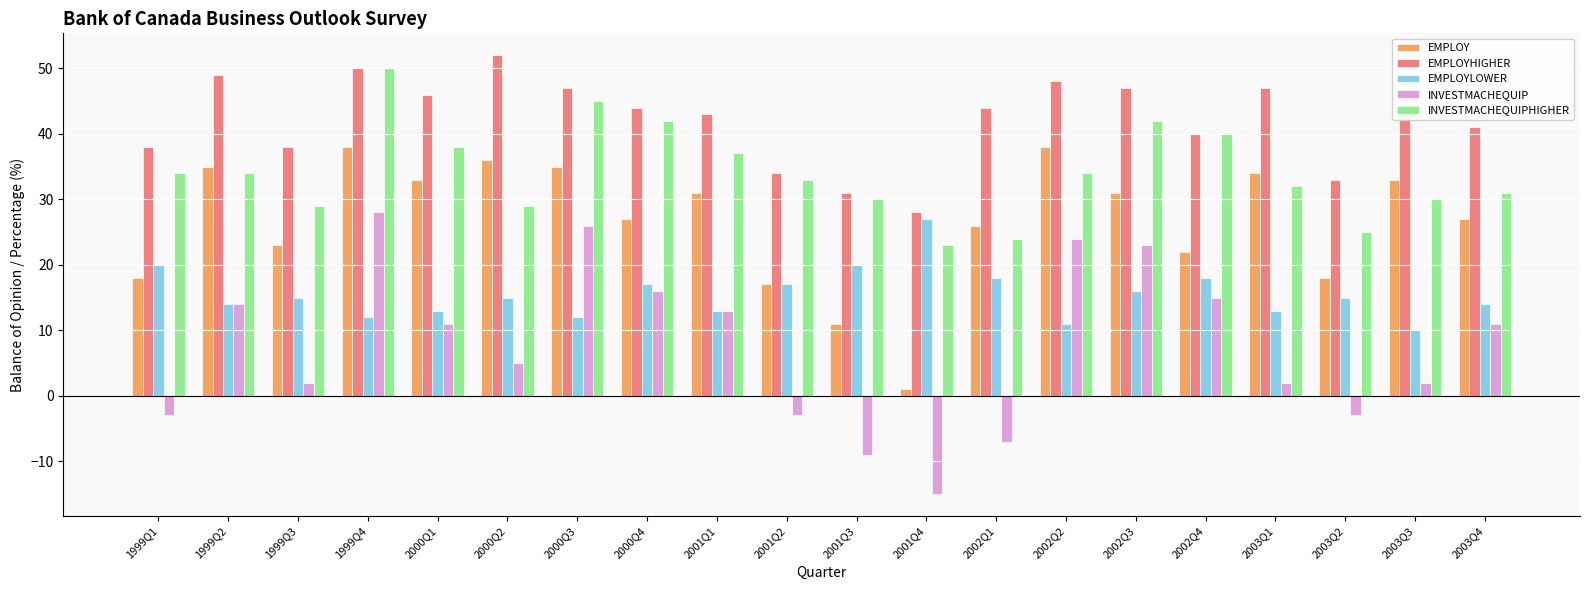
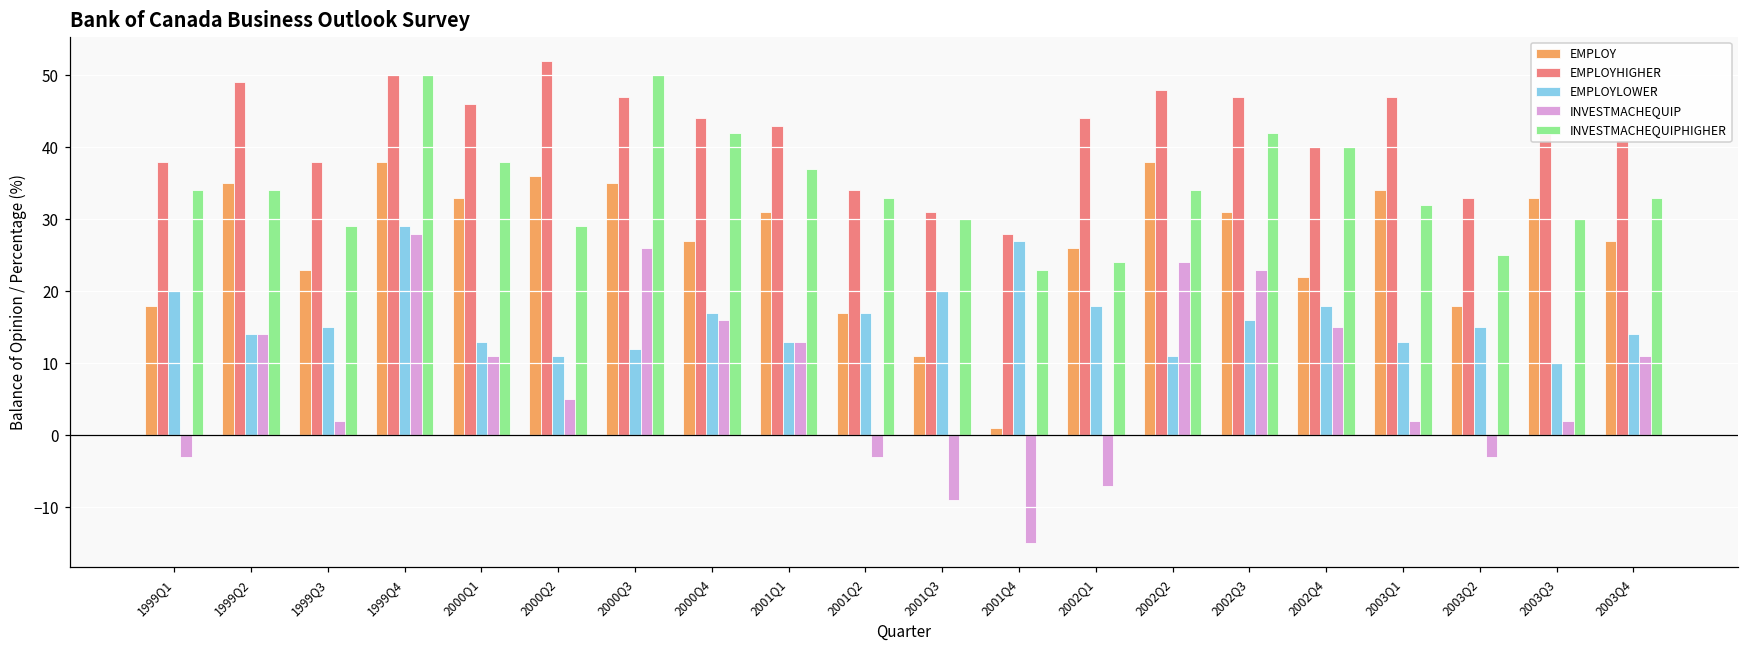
  {
    "EMPLOYLOWER": {
      "1999Q1": 20,
      "1999Q2": 14,
      "1999Q3": 15,
-     "1999Q4": 12,
+     "1999Q4": 29,
      "2000Q1": 13,
-     "2000Q2": 15,
+     "2000Q2": 11,
      "2000Q3": 12,
      "2000Q4": 17,
      "2001Q1": 13,
      "2001Q2": 17,
      "2001Q3": 20,
      "2001Q4": 27,
      "2002Q1": 18,
      "2002Q2": 11,
      "2002Q3": 16,
      "2002Q4": 18,
      "2003Q1": 13,
      "2003Q2": 15,
      "2003Q3": 10,
      "2003Q4": 14
    },
    "INVESTMACHEQUIP": {
      "1999Q1": -3,
      "1999Q2": 14,
      "1999Q3": 2,
      "1999Q4": 28,
      "2000Q1": 11,
      "2000Q2": 5,
      "2000Q3": 26,
      "2000Q4": 16,
      "2001Q1": 13,
      "2001Q2": -3,
      "2001Q3": -9,
      "2001Q4": -15,
      "2002Q1": -7,
      "2002Q2": 24,
      "2002Q3": 23,
      "2002Q4": 15,
      "2003Q1": 2,
      "2003Q2": -3,
      "2003Q3": 2,
      "2003Q4": 11
    },
    "INVESTMACHEQUIPHIGHER": {
      "1999Q1": 34,
      "1999Q2": 34,
      "1999Q3": 29,
      "1999Q4": 50,
      "2000Q1": 38,
      "2000Q2": 29,
-     "2000Q3": 45,
+     "2000Q3": 50,
      "2000Q4": 42,
      "2001Q1": 37,
      "2001Q2": 33,
      "2001Q3": 30,
      "2001Q4": 23,
      "2002Q1": 24,
      "2002Q2": 34,
      "2002Q3": 42,
      "2002Q4": 40,
      "2003Q1": 32,
      "2003Q2": 25,
      "2003Q3": 30,
-     "2003Q4": 31
+     "2003Q4": 33
    }
  }
